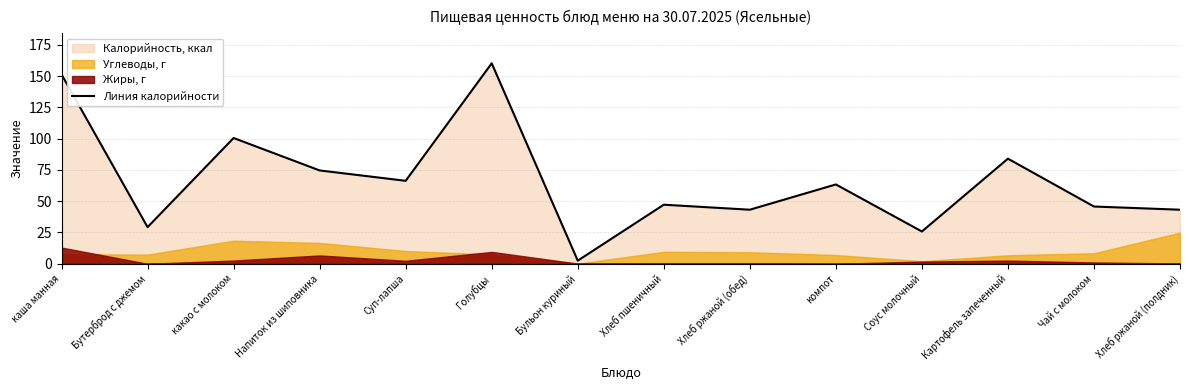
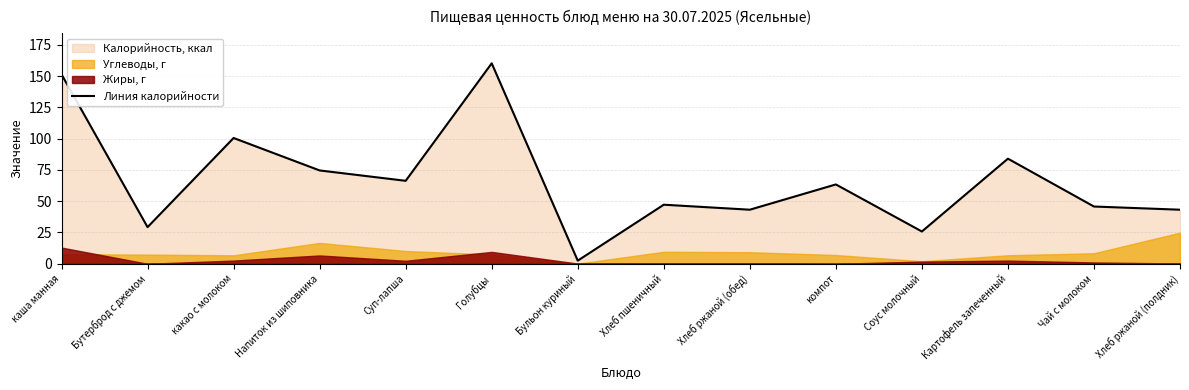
  {
    "Калорийность, ккал": {
      "каша манная": 151,
      "Бутерброд с джемом": 29,
      "какао с молоком": 101,
      "Напиток из шиповника": 75,
      "Суп-лапша": 66,
      "Голубцы": 160,
      "Бульон куриный": 3,
      "Хлеб пшеничный": 47,
      "Хлеб ржаной (обед)": 43,
      "компот": 63,
      "Соус молочный": 26,
      "Картофель запеченный": 84,
      "Чай с молоком": 46,
      "Хлеб ржаной (полдник)": 43
    },
    "Углеводы, г": {
      "каша манная": 8,
      "Бутерброд с джемом": 7,
-     "какао с молоком": 18,
+     "какао с молоком": 7,
      "Напиток из шиповника": 17,
      "Суп-лапша": 10,
      "Голубцы": 7,
      "Хлеб пшеничный": 10,
      "Хлеб ржаной (обед)": 9,
      "компот": 7,
      "Картофель запеченный": 7,
      "Чай с молоком": 8,
      "Хлеб ржаной (полдник)": 25
    },
    "Жиры, г": {
      "каша манная": 13,
      "Бутерброд с джемом": 0,
      "какао с молоком": 3,
      "Напиток из шиповника": 7,
      "Суп-лапша": 2,
      "Голубцы": 9,
      "компот": 0,
      "Картофель запеченный": 3
    }
  }
